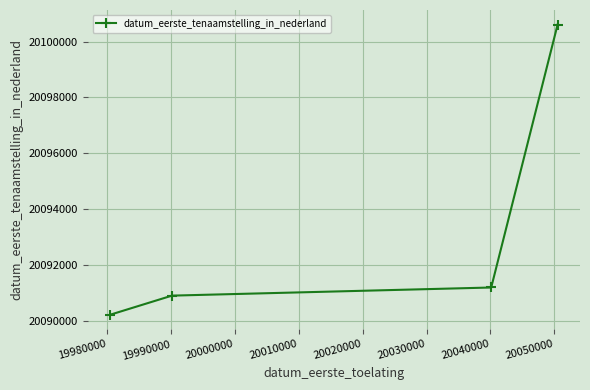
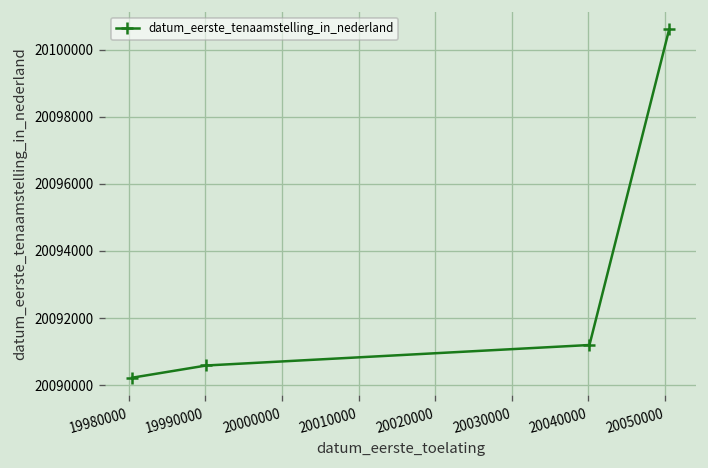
  {
-   "19990000": 20090900,
+   "19990000": 20090600,
    "20040000": 20091200
  }
